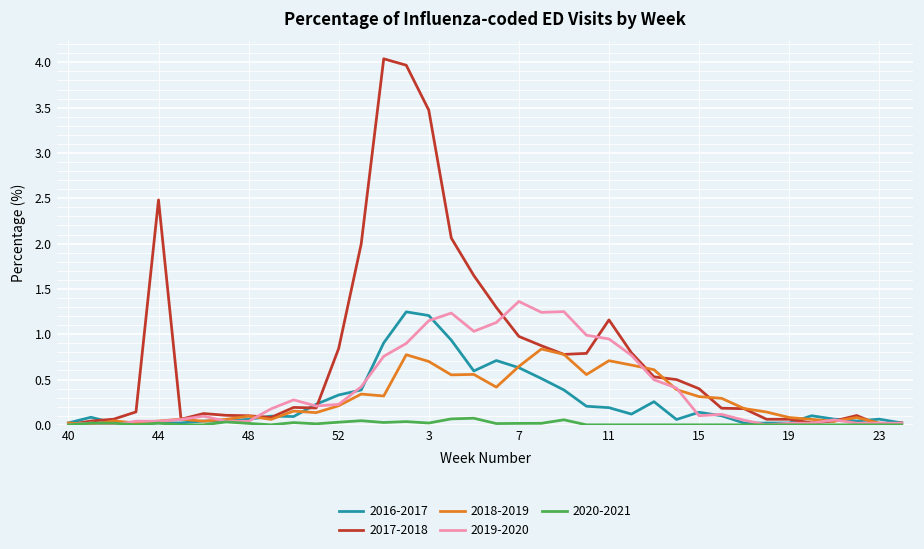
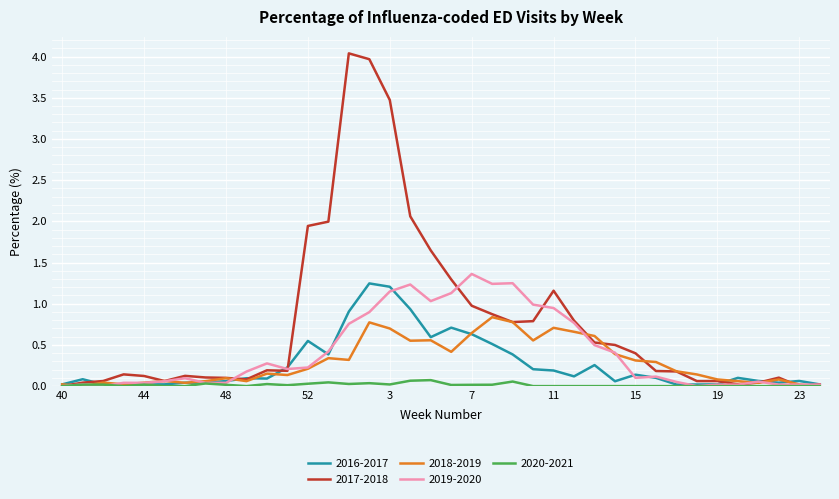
  {
    "2016-2017": {
-     "52": 0.3
+     "52": 0.5
    },
    "2017-2018": {
-     "44": 2.5,
-     "52": 0.8
+     "44": 0.1,
+     "52": 1.9
    },
    "2020-2021": {
      "52": 0.0
    }
  }
